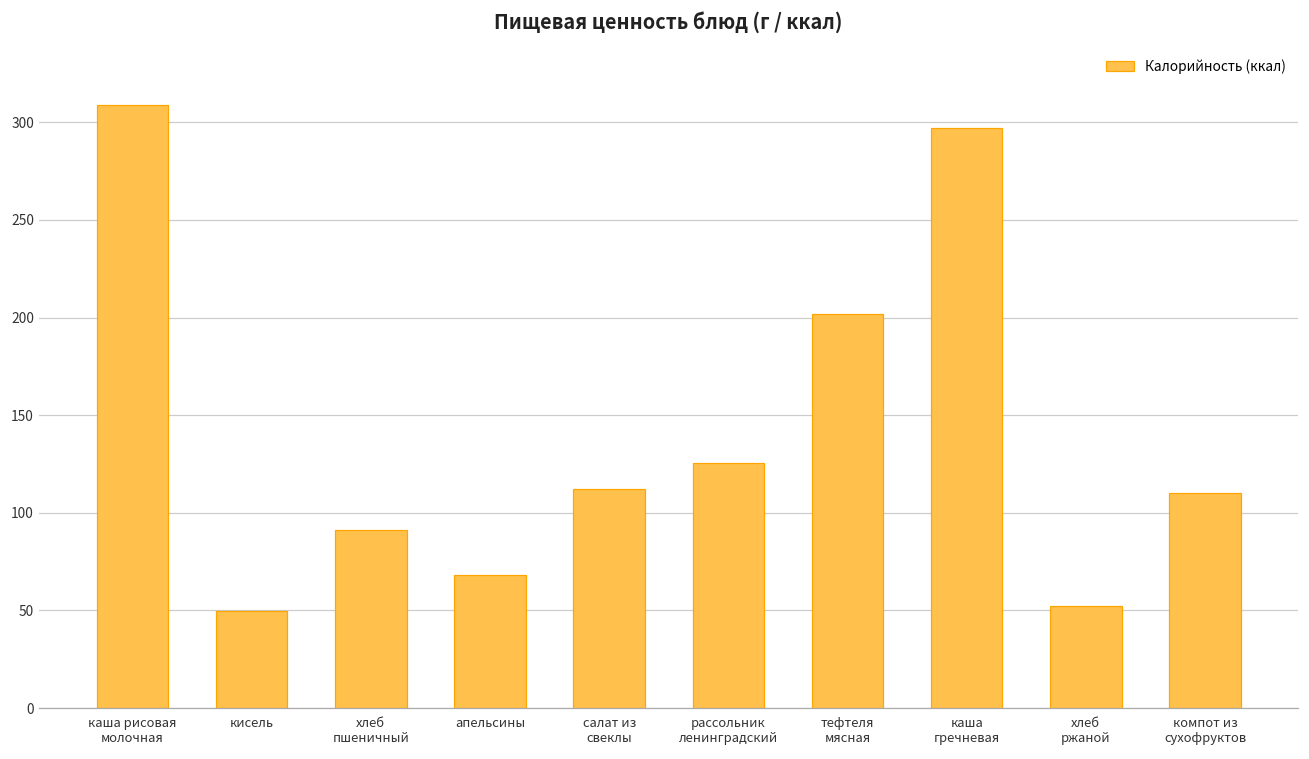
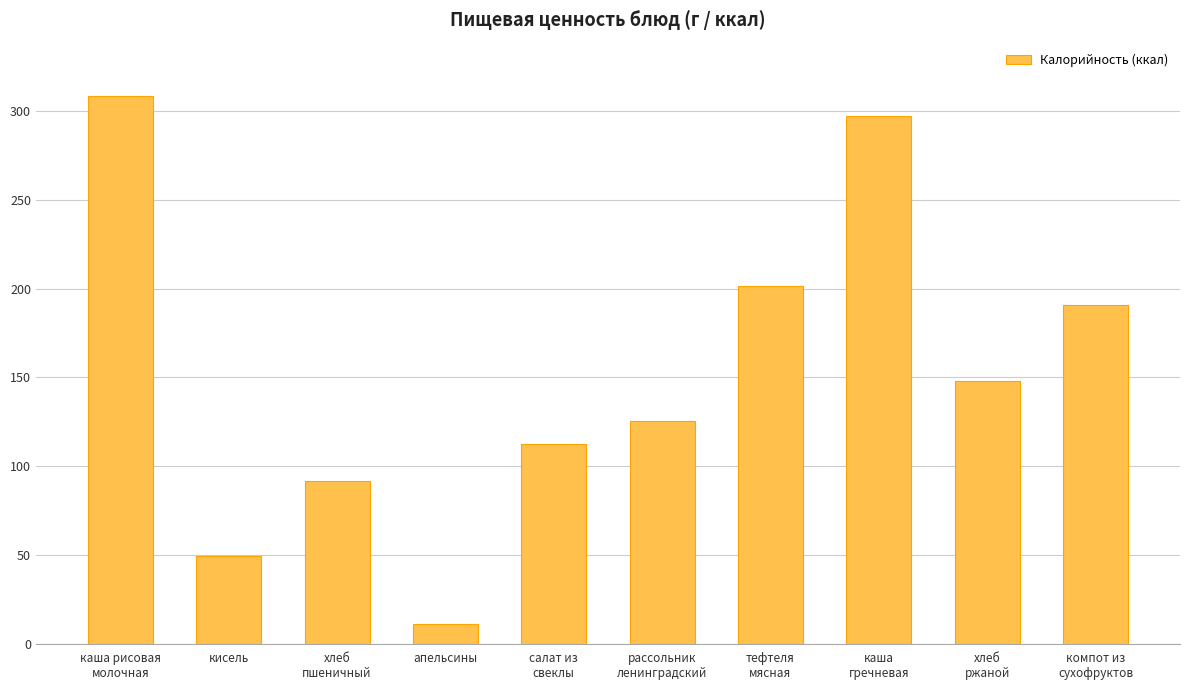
  {
    "каша рисовая молочная": 309,
    "кисель": 50,
    "хлеб пшеничный": 91,
-   "апельсины": 68,
+   "апельсины": 11,
    "салат из свеклы": 112,
    "рассольник ленинградский": 125,
    "тефтеля мясная": 202,
    "каша гречневая": 297,
-   "хлеб ржаной": 52,
-   "компот из сухофруктов": 110
+   "хлеб ржаной": 148,
+   "компот из сухофруктов": 191
  }
